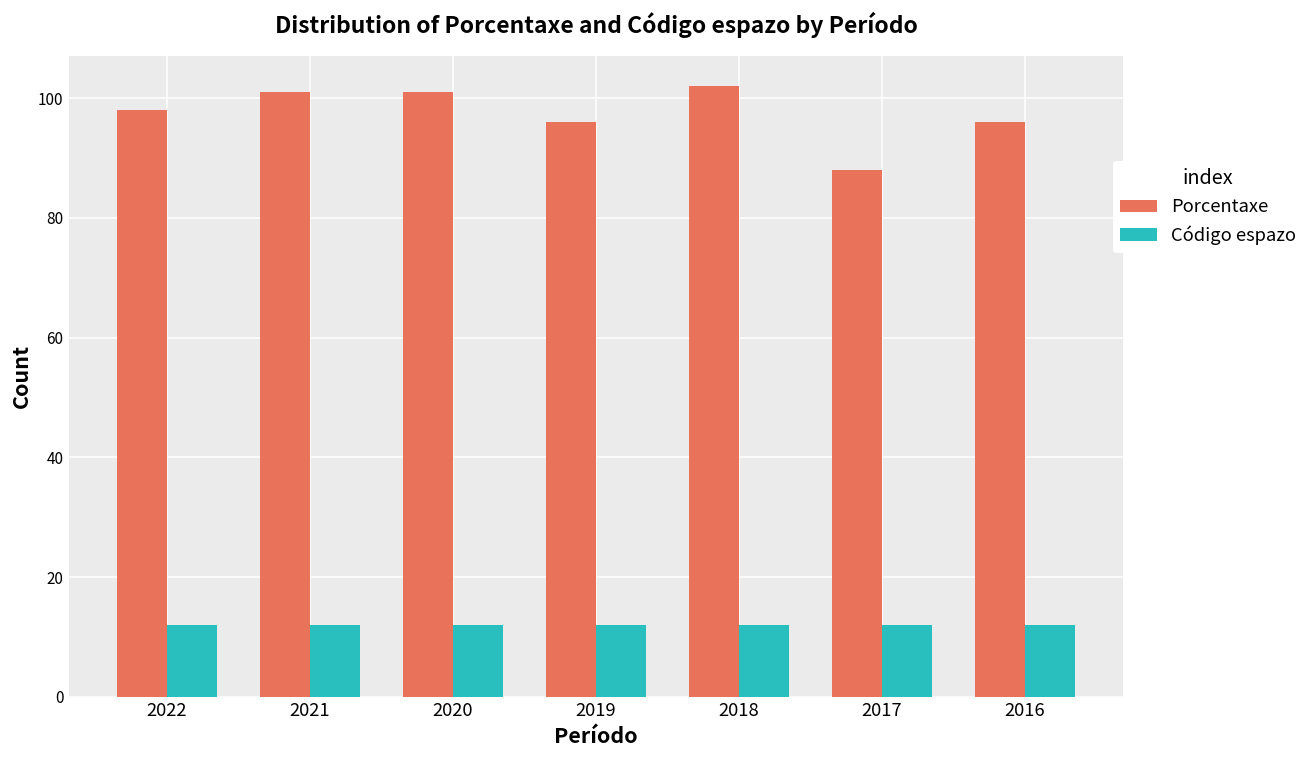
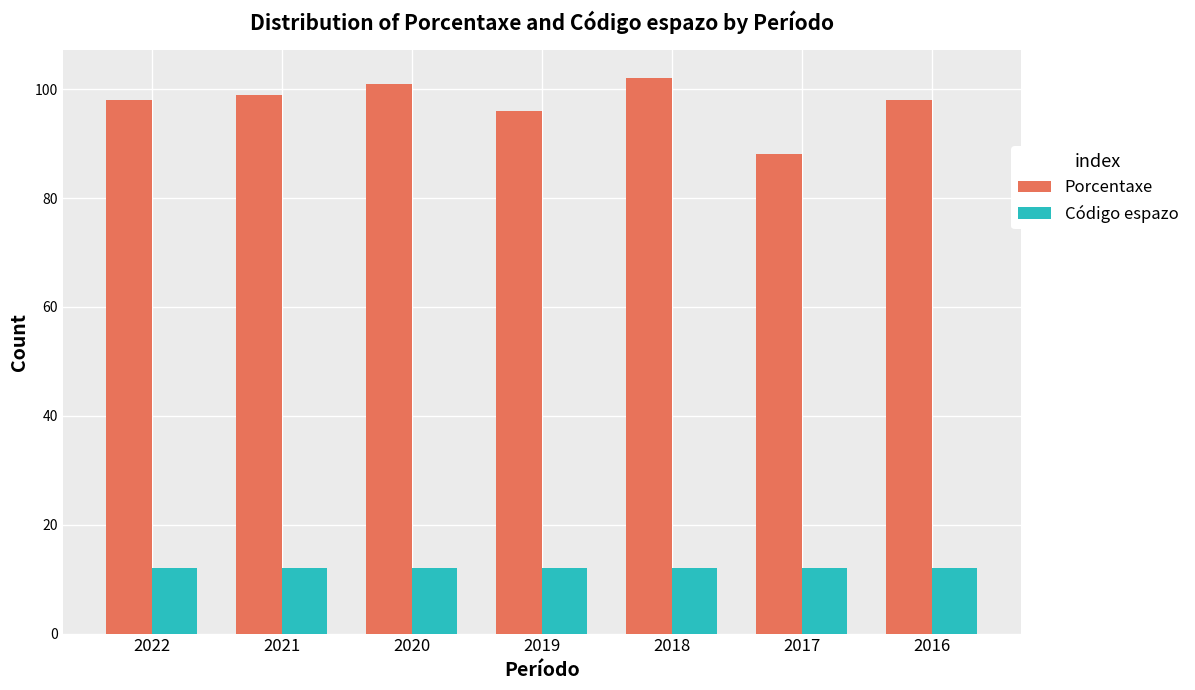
  {
    "Porcentaxe": {
      "2022": 98,
-     "2021": 101,
+     "2021": 99,
      "2020": 101,
      "2019": 96,
      "2018": 102,
      "2017": 88,
-     "2016": 96
+     "2016": 98
    },
    "Código espazo": {
      "2022": 12,
      "2021": 12,
      "2020": 12,
      "2019": 12,
      "2018": 12,
      "2017": 12,
      "2016": 12
    }
  }
